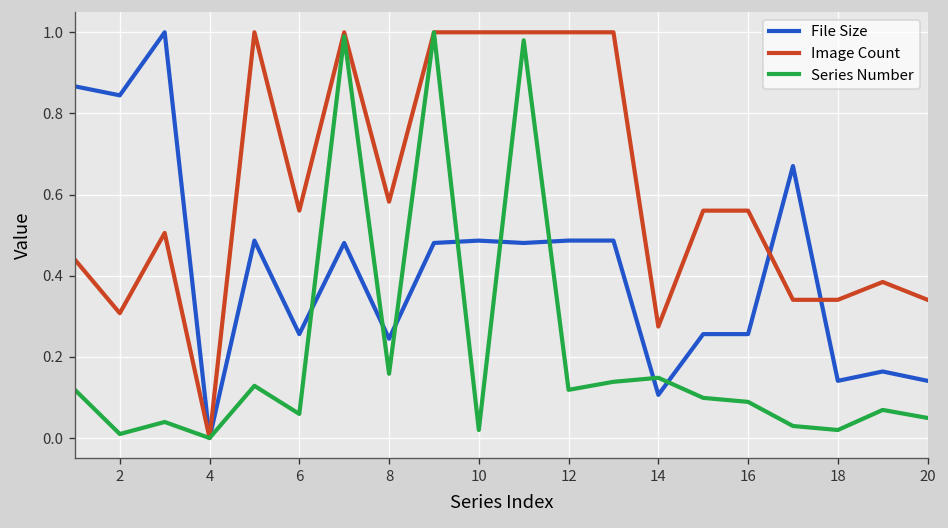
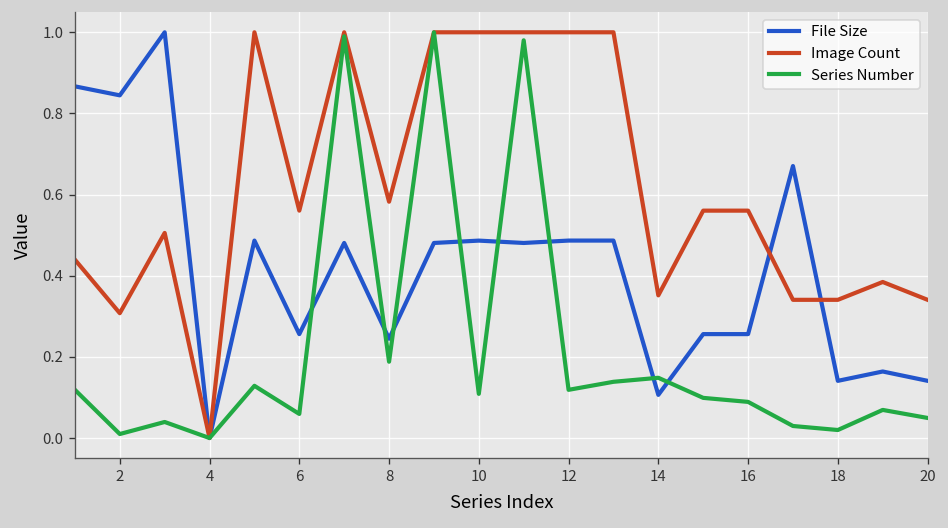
  {
    "File Size": {
      "2": 0.84,
      "6": 0.26,
      "8": 0.24,
      "10": 0.49,
      "12": 0.49,
      "14": 0.11,
      "16": 0.26,
      "18": 0.14,
      "20": 0.14
    },
    "Image Count": {
      "2": 0.31,
      "6": 0.56,
      "8": 0.58,
      "10": 1.00,
      "12": 1.00,
-     "14": 0.27,
+     "14": 0.35,
      "16": 0.56,
      "18": 0.34,
      "20": 0.34
    },
    "Series Number": {
      "2": 0.01,
      "6": 0.06,
-     "8": 0.16,
-     "10": 0.02,
+     "8": 0.19,
+     "10": 0.11,
      "12": 0.12,
      "14": 0.15,
      "16": 0.09,
      "18": 0.02,
      "20": 0.05
    }
  }
